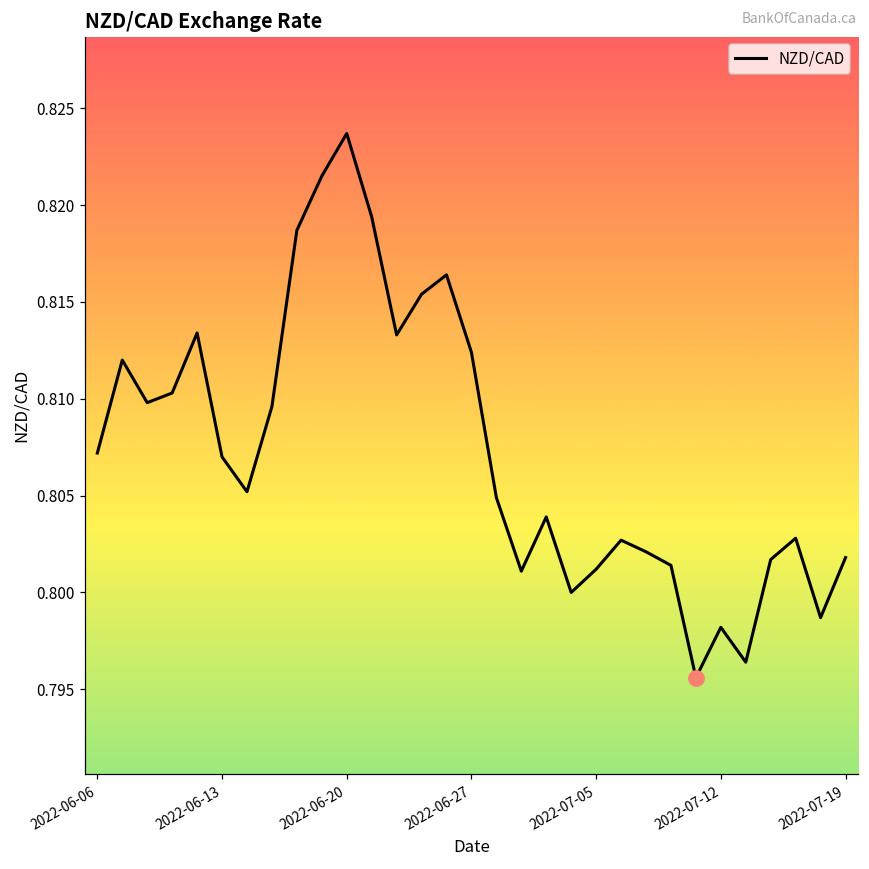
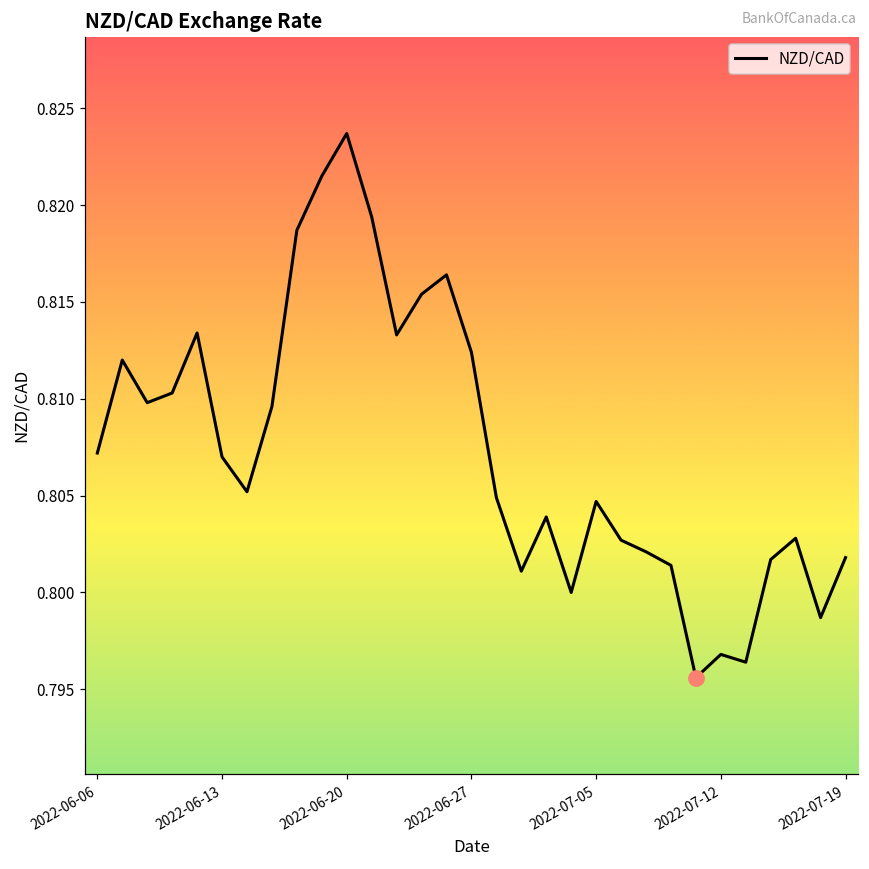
  {
    "NZD/CAD": {
      "2022-06-06": 0.8072,
      "2022-06-13": 0.8070,
      "2022-06-20": 0.8237,
      "2022-06-27": 0.8124,
-     "2022-07-05": 0.8012,
-     "2022-07-12": 0.7982,
+     "2022-07-05": 0.8047,
+     "2022-07-12": 0.7968,
      "2022-07-19": 0.8018
    }
  }
